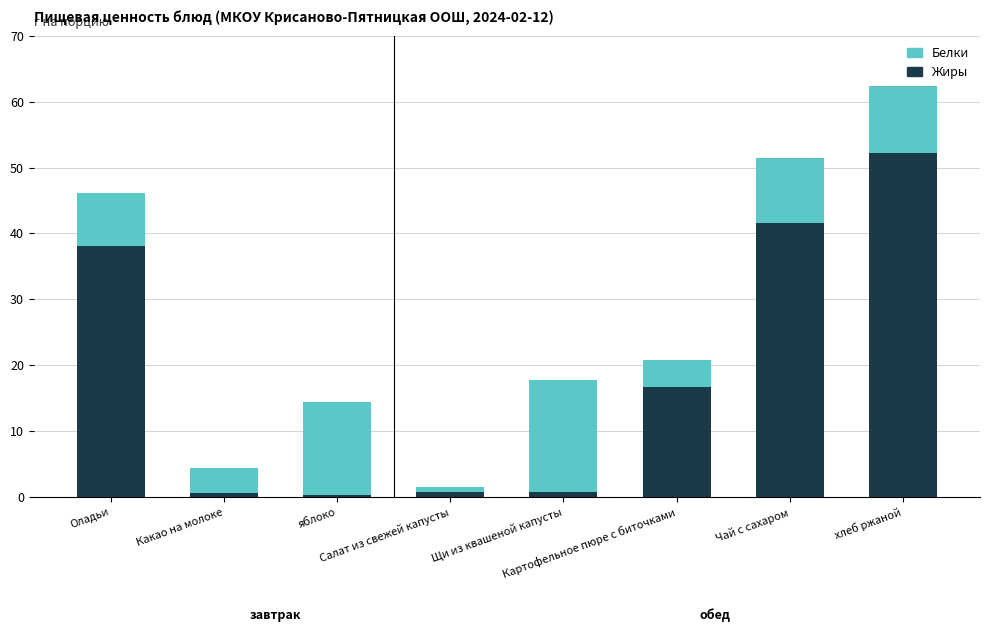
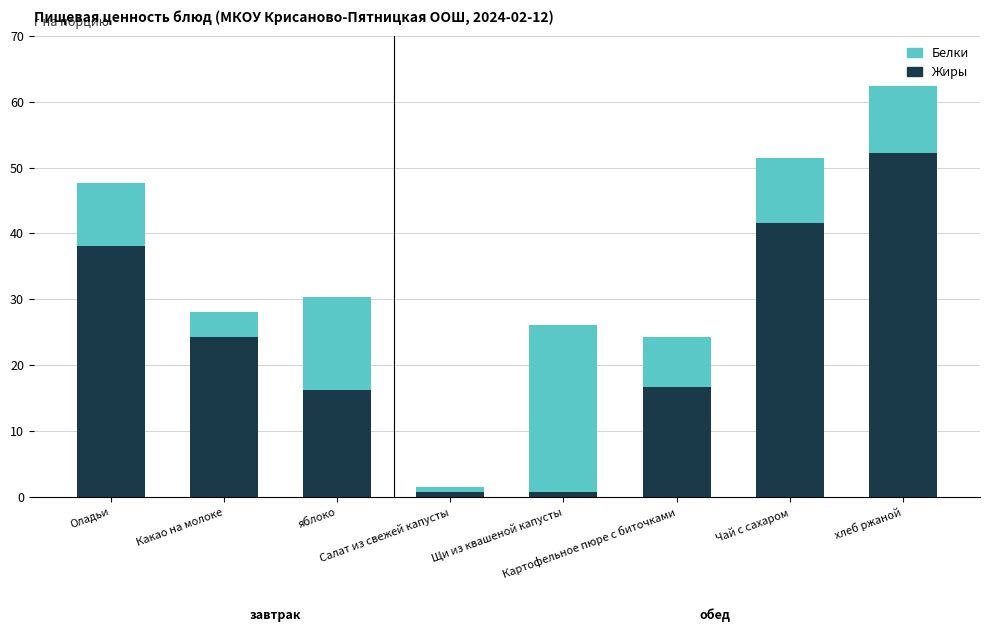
  {
    "Жиры": {
      "Оладьи": 38,
-     "Какао на молоке": 1,
-     "яблоко": 0,
+     "Какао на молоке": 24,
+     "яблоко": 16,
      "Салат из свежей капусты": 1,
      "Щи из квашеной капусты": 1,
      "Картофельное пюре с биточками": 17,
      "Чай с сахаром": 42,
      "хлеб ржаной": 52
    },
    "Белки": {
-     "Оладьи": 8,
+     "Оладьи": 9,
      "Какао на молоке": 4,
      "яблоко": 14,
      "Салат из свежей капусты": 1,
-     "Щи из квашеной капусты": 17,
-     "Картофельное пюре с биточками": 4,
+     "Щи из квашеной капусты": 25,
+     "Картофельное пюре с биточками": 8,
      "Чай с сахаром": 10,
      "хлеб ржаной": 10
    }
  }
